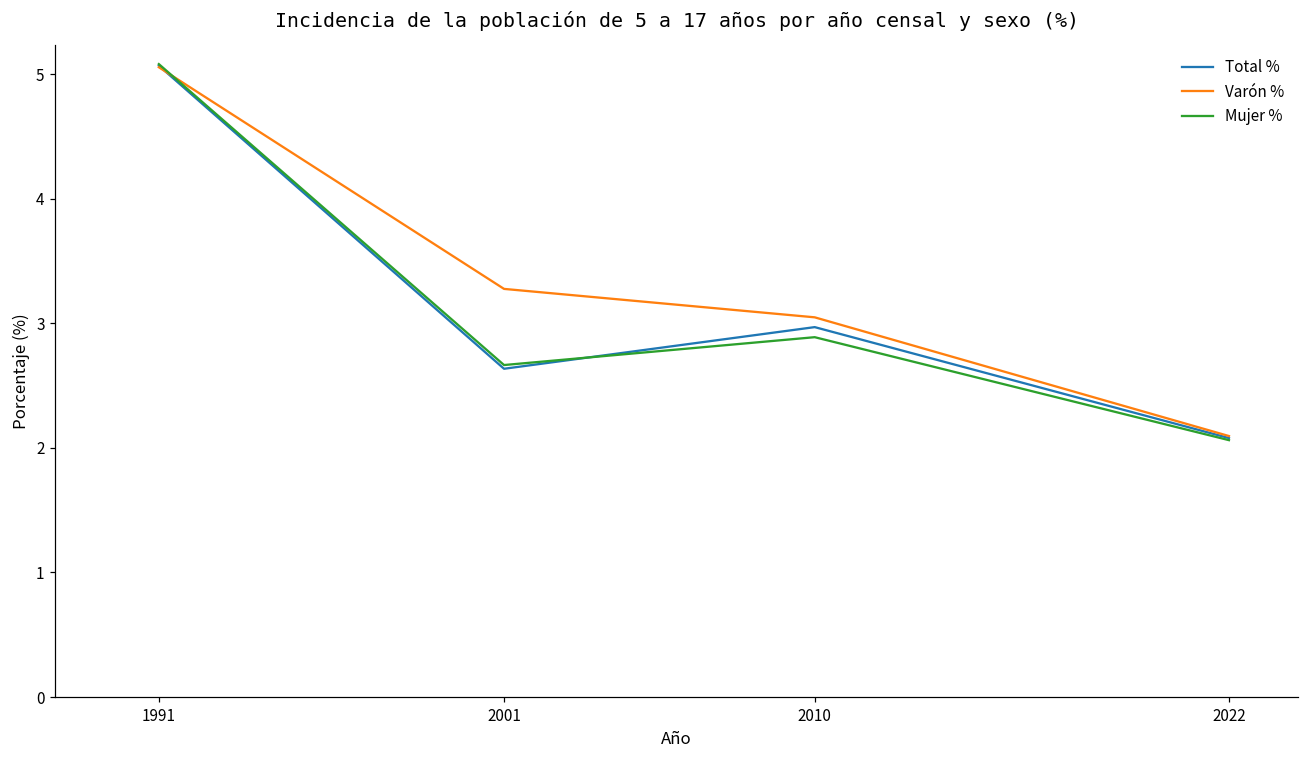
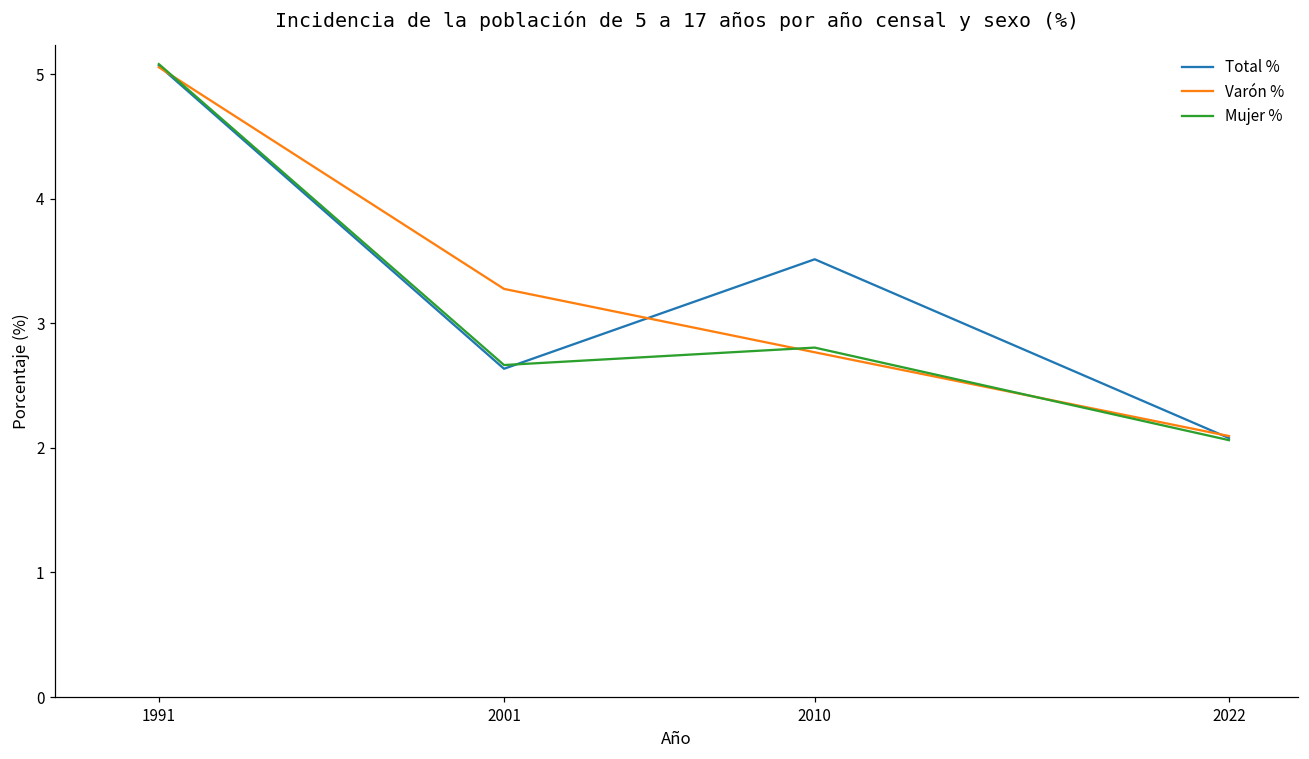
  {
    "Total %": {
      "2001": 2.64,
-     "2010": 2.97
+     "2010": 3.51
    },
    "Varón %": {
      "2001": 3.28,
-     "2010": 3.05
+     "2010": 2.77
    },
    "Mujer %": {
      "2001": 2.66,
-     "2010": 2.89
+     "2010": 2.80
    }
  }
